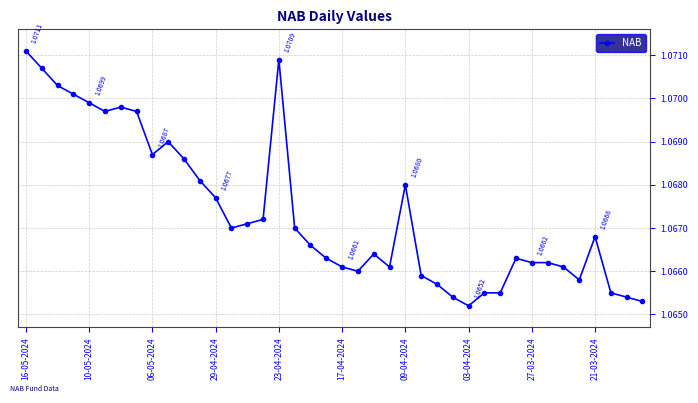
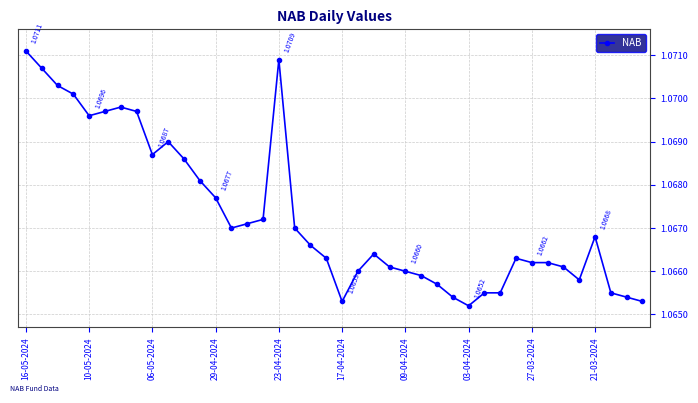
  {
    "16-05-2024": 1.0711,
-   "10-05-2024": 1.0699,
+   "10-05-2024": 1.0696,
    "29-04-2024": 1.0677,
    "23-04-2024": 1.0709,
-   "17-04-2024": 1.0661,
-   "09-04-2024": 1.0680,
+   "17-04-2024": 1.0653,
+   "09-04-2024": 1.0660,
    "21-03-2024": 1.0668
  }
